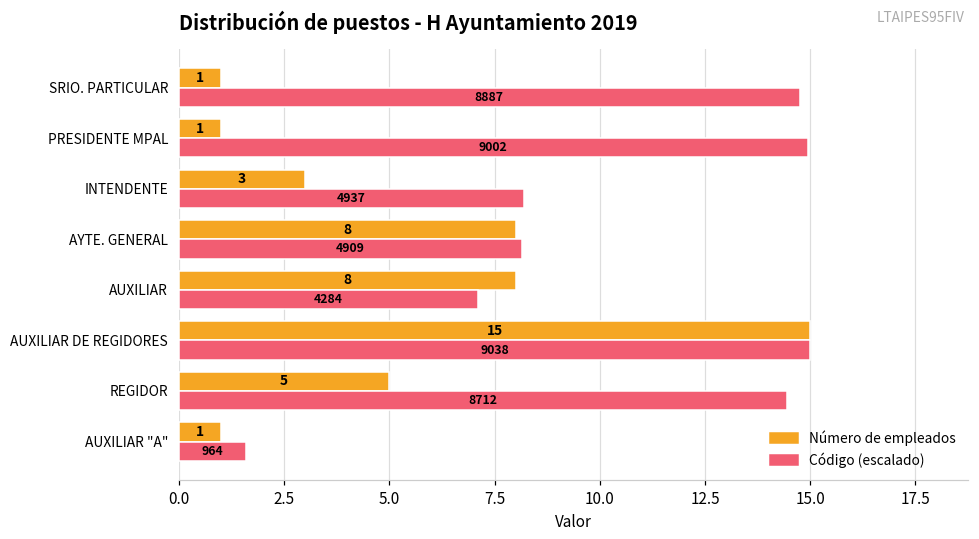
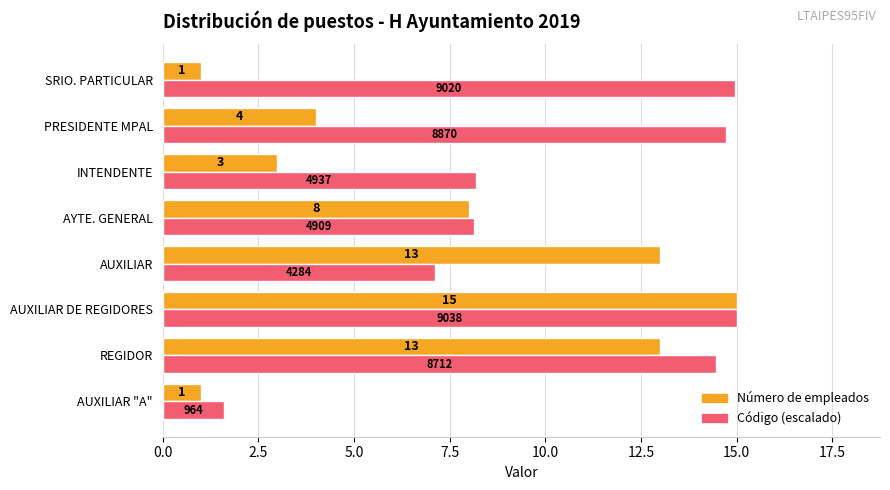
  {
    "Número de empleados": {
      "SRIO. PARTICULAR": 1,
-     "PRESIDENTE MPAL": 1,
+     "PRESIDENTE MPAL": 4,
      "INTENDENTE": 3,
      "AYTE. GENERAL": 8,
-     "AUXILIAR": 8,
+     "AUXILIAR": 13,
      "AUXILIAR DE REGIDORES": 15,
-     "REGIDOR": 5,
+     "REGIDOR": 13,
      "AUXILIAR \"A\"": 1
    },
    "Código (escalado)": {
-     "SRIO. PARTICULAR": 8887,
-     "PRESIDENTE MPAL": 9002
+     "SRIO. PARTICULAR": 9020,
+     "PRESIDENTE MPAL": 8870
    }
  }
